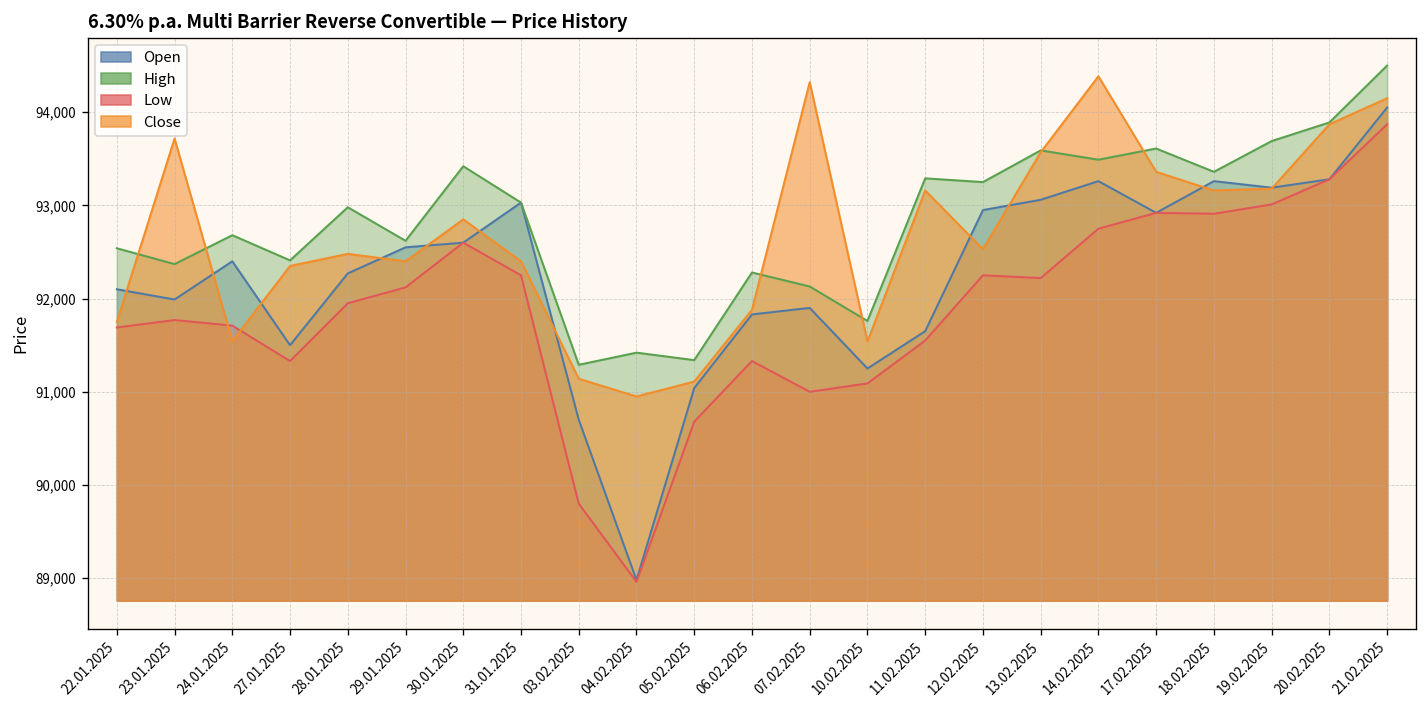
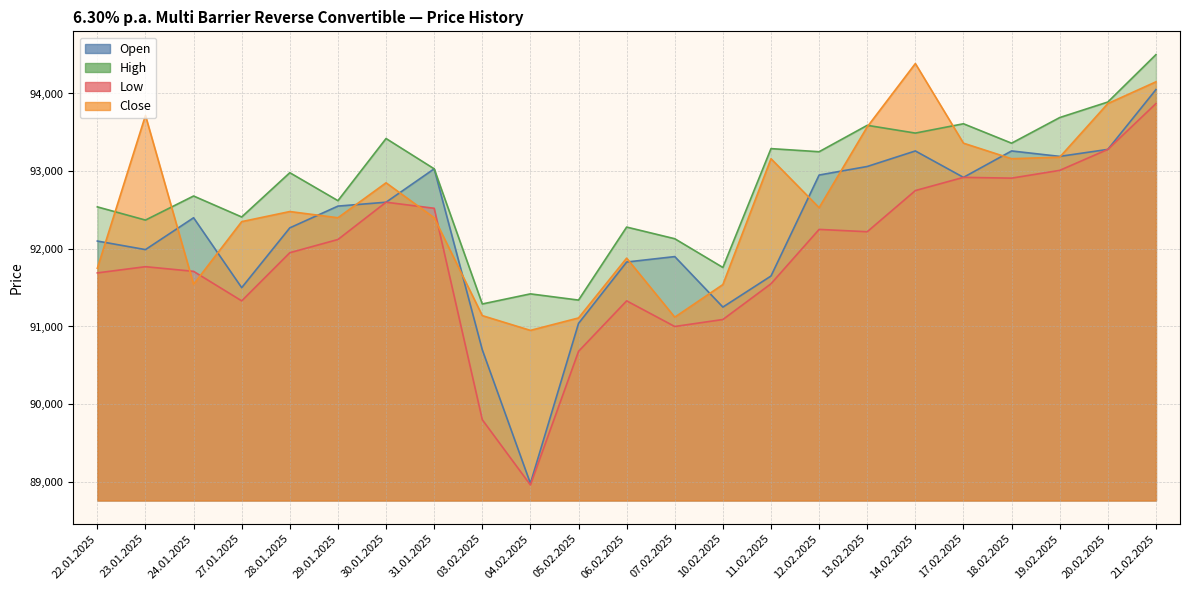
  {
    "Low": {
      "22.01.2025": "91,700",
      "23.01.2025": "91,800",
      "24.01.2025": "91,700",
      "27.01.2025": "91,300",
      "28.01.2025": "92,000",
      "29.01.2025": "92,100",
-     "31.01.2025": "92,300",
+     "31.01.2025": "92,500",
      "03.02.2025": "89,800",
      "05.02.2025": "90,700",
      "06.02.2025": "91,300",
      "07.02.2025": "91,000",
      "10.02.2025": "91,100",
      "11.02.2025": "91,600",
      "12.02.2025": "92,300",
      "13.02.2025": "92,200",
      "14.02.2025": "92,800",
      "18.02.2025": "92,900",
      "19.02.2025": "93,000",
      "21.02.2025": "93,900"
    },
    "Close": {
      "22.01.2025": "91,800",
      "24.01.2025": "91,500",
      "27.01.2025": "92,400",
      "28.01.2025": "92,500",
      "29.01.2025": "92,400",
      "30.01.2025": "92,900",
      "31.01.2025": "92,400",
      "03.02.2025": "91,100",
      "04.02.2025": "91,000",
      "05.02.2025": "91,100",
      "06.02.2025": "91,900",
-     "07.02.2025": "94,300",
+     "07.02.2025": "91,100",
      "10.02.2025": "91,500",
      "11.02.2025": "93,200",
      "12.02.2025": "92,500",
      "14.02.2025": "94,400",
      "17.02.2025": "93,400",
      "18.02.2025": "93,200",
      "21.02.2025": "94,200"
    }
  }
